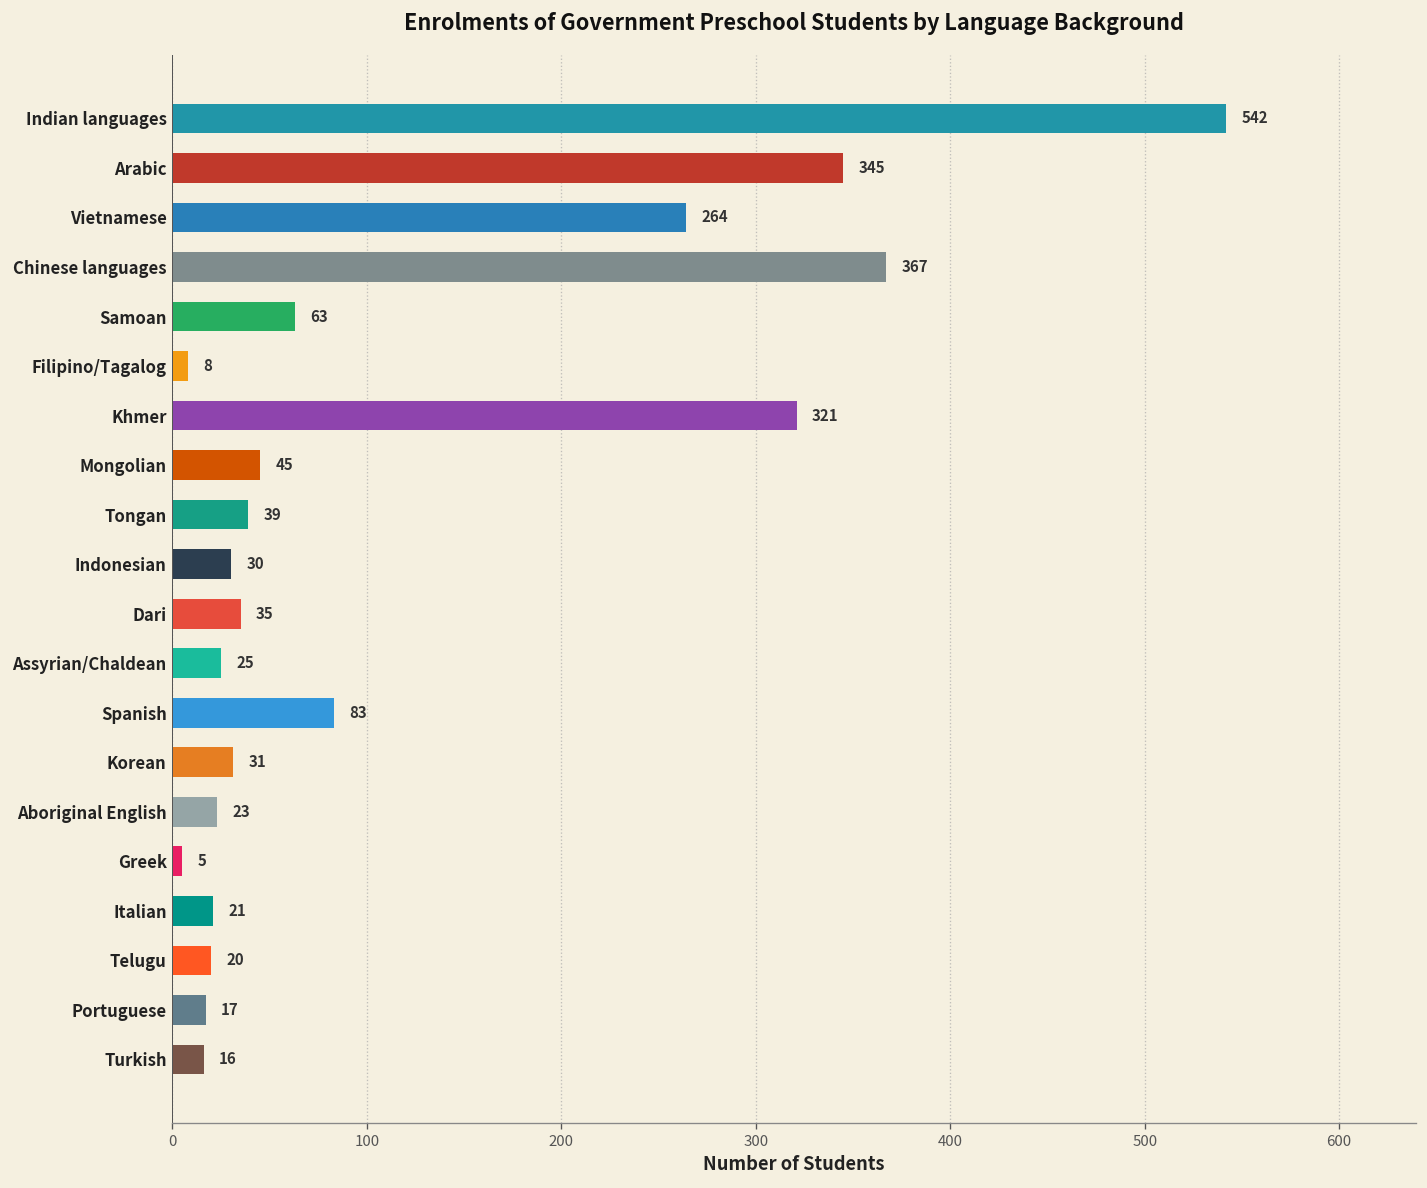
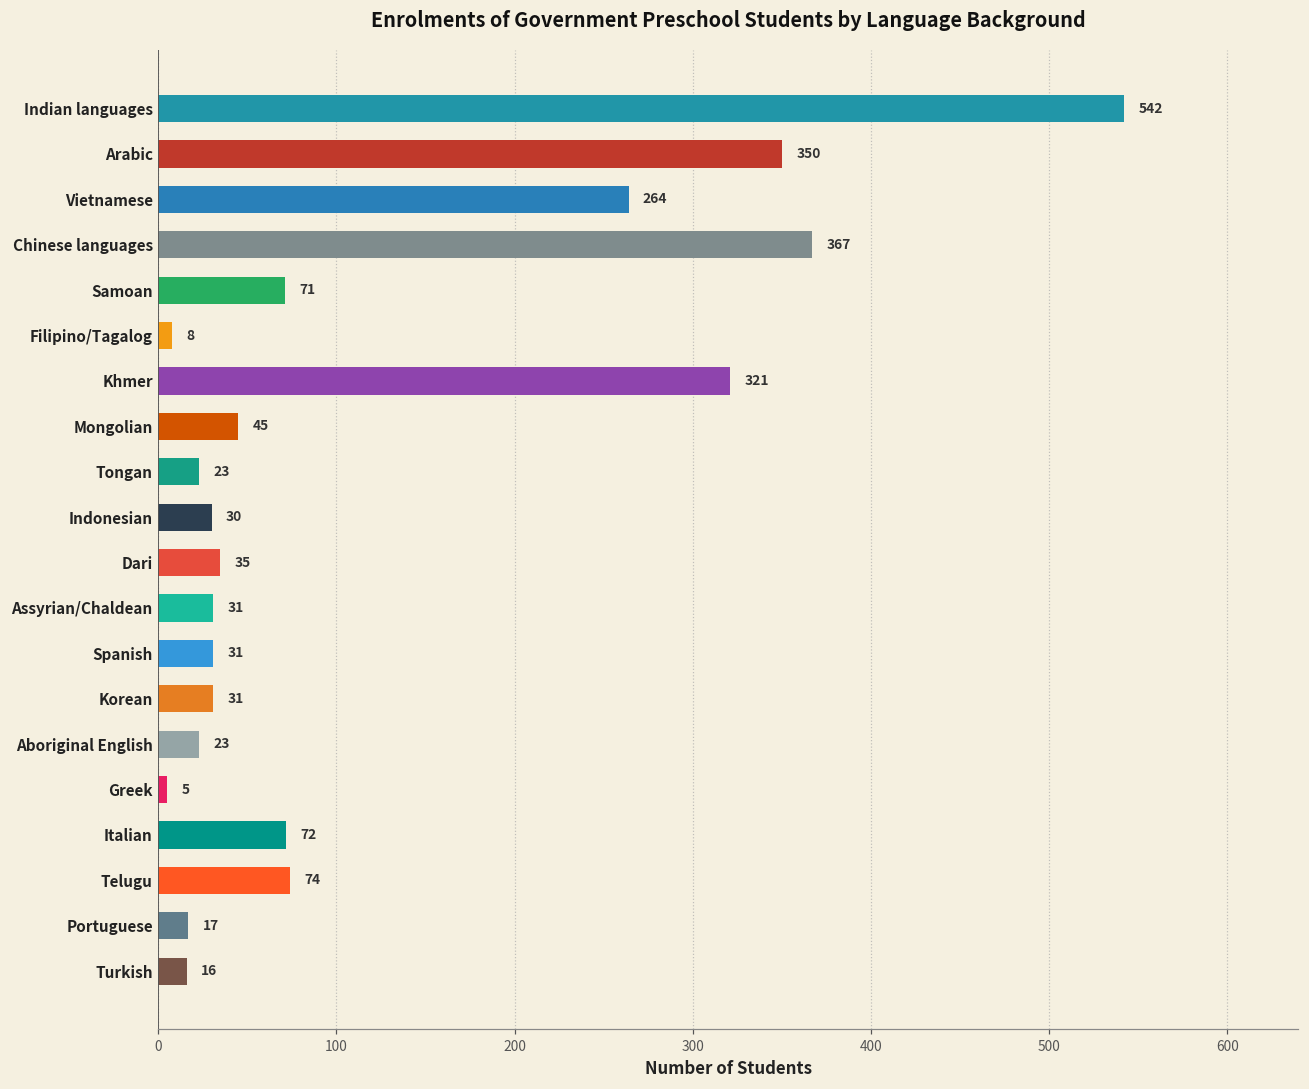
  {
    "Indian languages": 542,
-   "Arabic": 345,
+   "Arabic": 350,
    "Vietnamese": 264,
    "Chinese languages": 367,
-   "Samoan": 63,
+   "Samoan": 71,
    "Filipino/Tagalog": 8,
    "Khmer": 321,
    "Mongolian": 45,
-   "Tongan": 39,
+   "Tongan": 23,
    "Indonesian": 30,
    "Dari": 35,
-   "Assyrian/Chaldean": 25,
-   "Spanish": 83,
+   "Assyrian/Chaldean": 31,
+   "Spanish": 31,
    "Korean": 31,
    "Aboriginal English": 23,
    "Greek": 5,
-   "Italian": 21,
-   "Telugu": 20,
+   "Italian": 72,
+   "Telugu": 74,
    "Portuguese": 17,
    "Turkish": 16
  }
